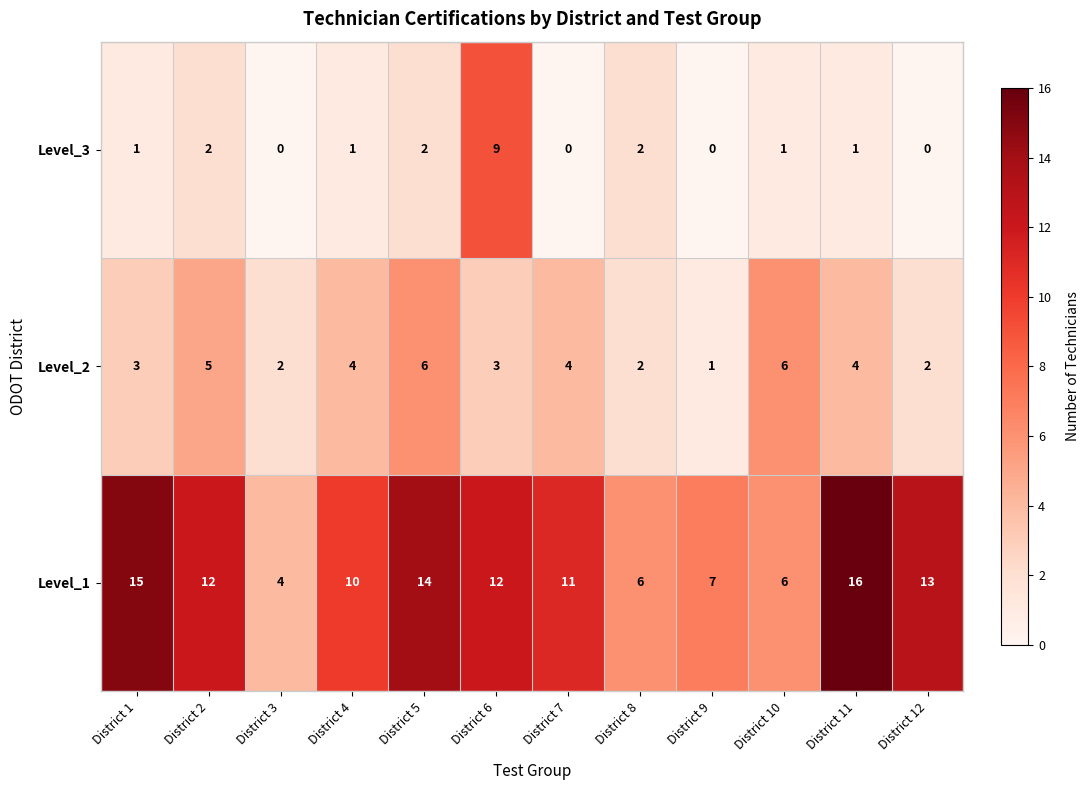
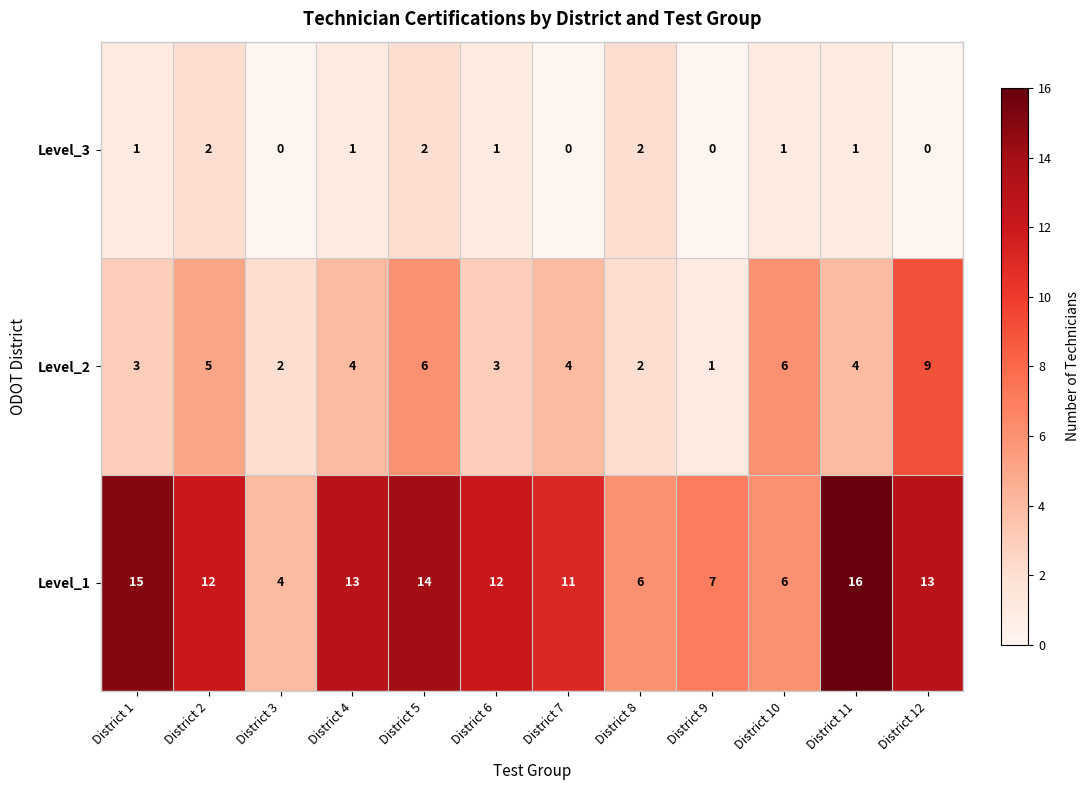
  {
    "Level_3": {
      "District 1": 1,
      "District 2": 2,
      "District 3": 0,
      "District 4": 1,
      "District 5": 2,
-     "District 6": 9,
+     "District 6": 1,
      "District 7": 0,
      "District 8": 2,
      "District 9": 0,
      "District 10": 1,
      "District 11": 1,
      "District 12": 0
    },
    "Level_2": {
      "District 1": 3,
      "District 2": 5,
      "District 3": 2,
      "District 4": 4,
      "District 5": 6,
      "District 6": 3,
      "District 7": 4,
      "District 8": 2,
      "District 9": 1,
      "District 10": 6,
      "District 11": 4,
-     "District 12": 2
+     "District 12": 9
    },
    "Level_1": {
      "District 1": 15,
      "District 2": 12,
      "District 3": 4,
-     "District 4": 10,
+     "District 4": 13,
      "District 5": 14,
      "District 6": 12,
      "District 7": 11,
      "District 8": 6,
      "District 9": 7,
      "District 10": 6,
      "District 11": 16,
      "District 12": 13
    }
  }
